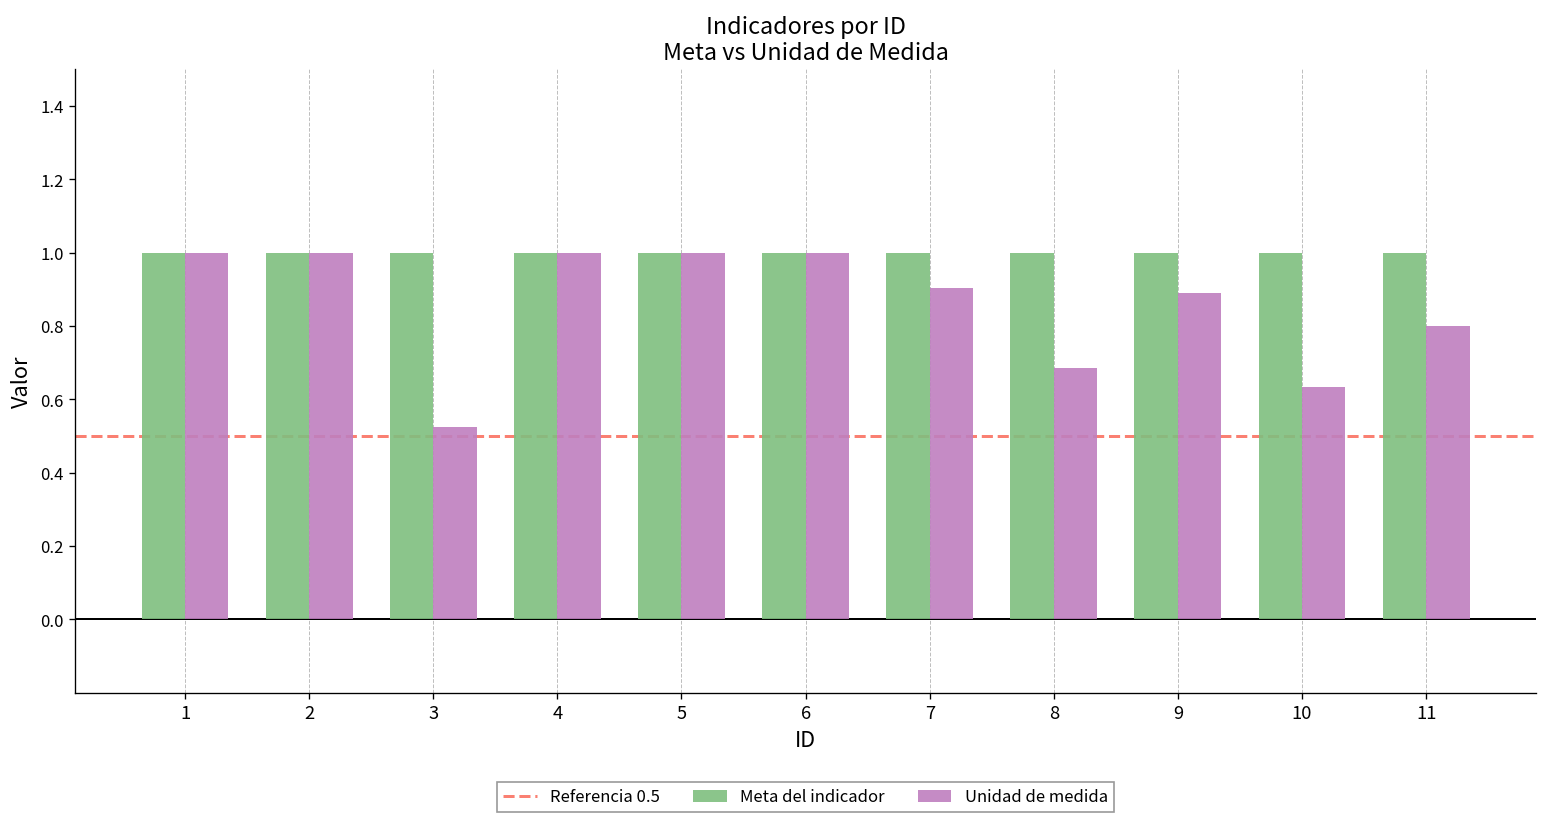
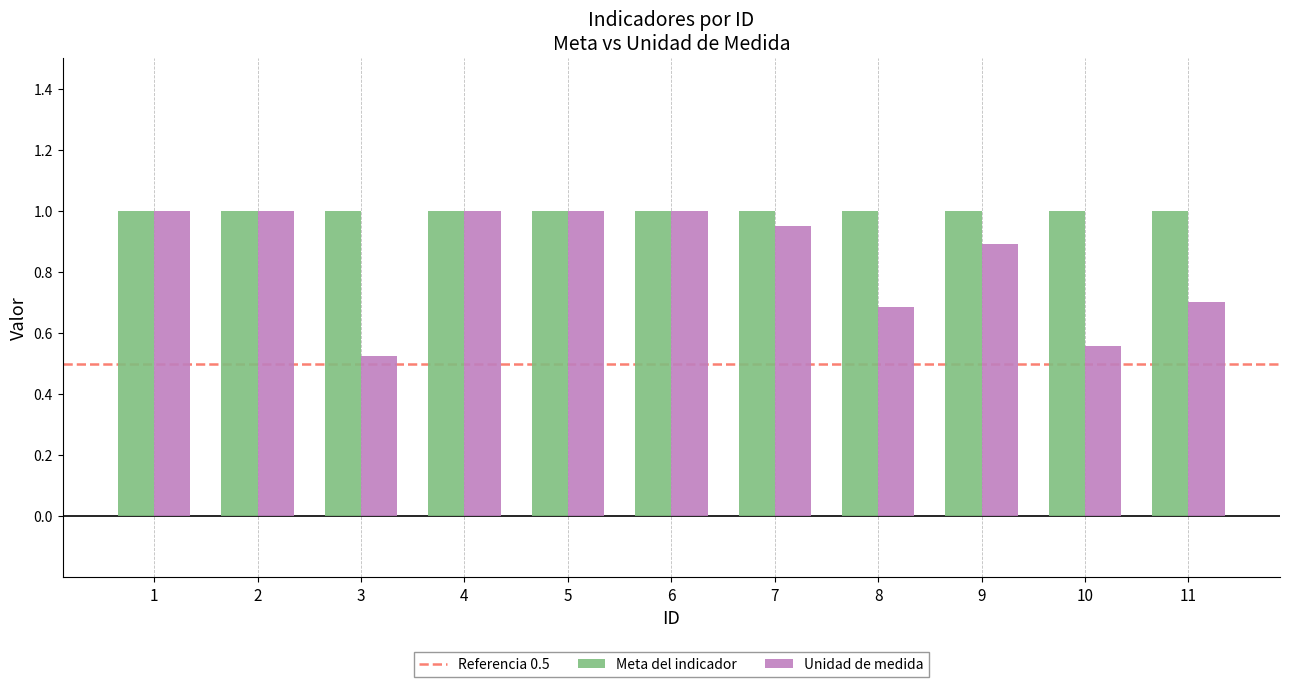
  {
    "Meta del indicador": {
      "1": 1.00,
      "2": 1.00,
      "3": 1.00,
      "4": 1.00,
      "5": 1.00,
      "6": 1.00,
      "7": 1.00,
      "8": 1.00,
      "9": 1.00,
      "10": 1.00,
      "11": 1.00
    },
    "Unidad de medida": {
      "1": 1.00,
      "2": 1.00,
      "3": 0.52,
      "4": 1.00,
      "5": 1.00,
      "6": 1.00,
-     "7": 0.90,
+     "7": 0.95,
      "8": 0.68,
      "9": 0.89,
-     "10": 0.63,
-     "11": 0.8
+     "10": 0.56,
+     "11": 0.7
    }
  }
